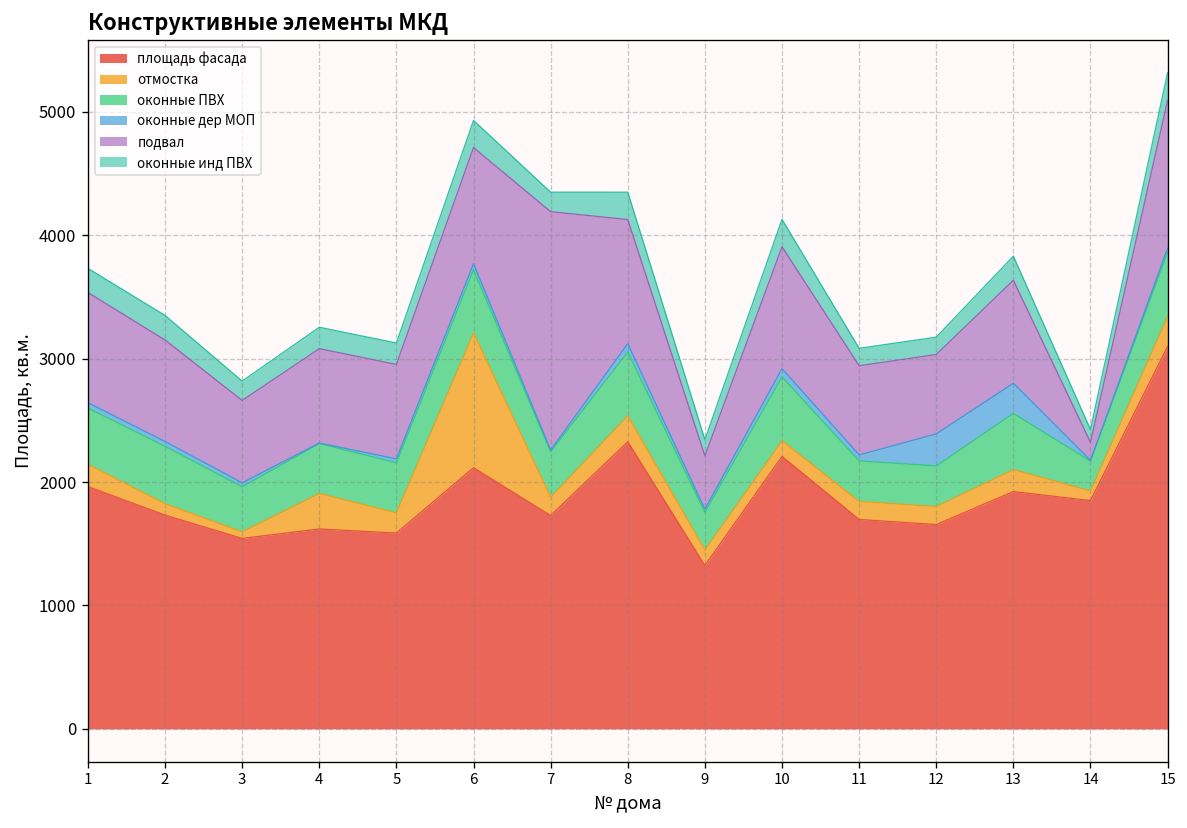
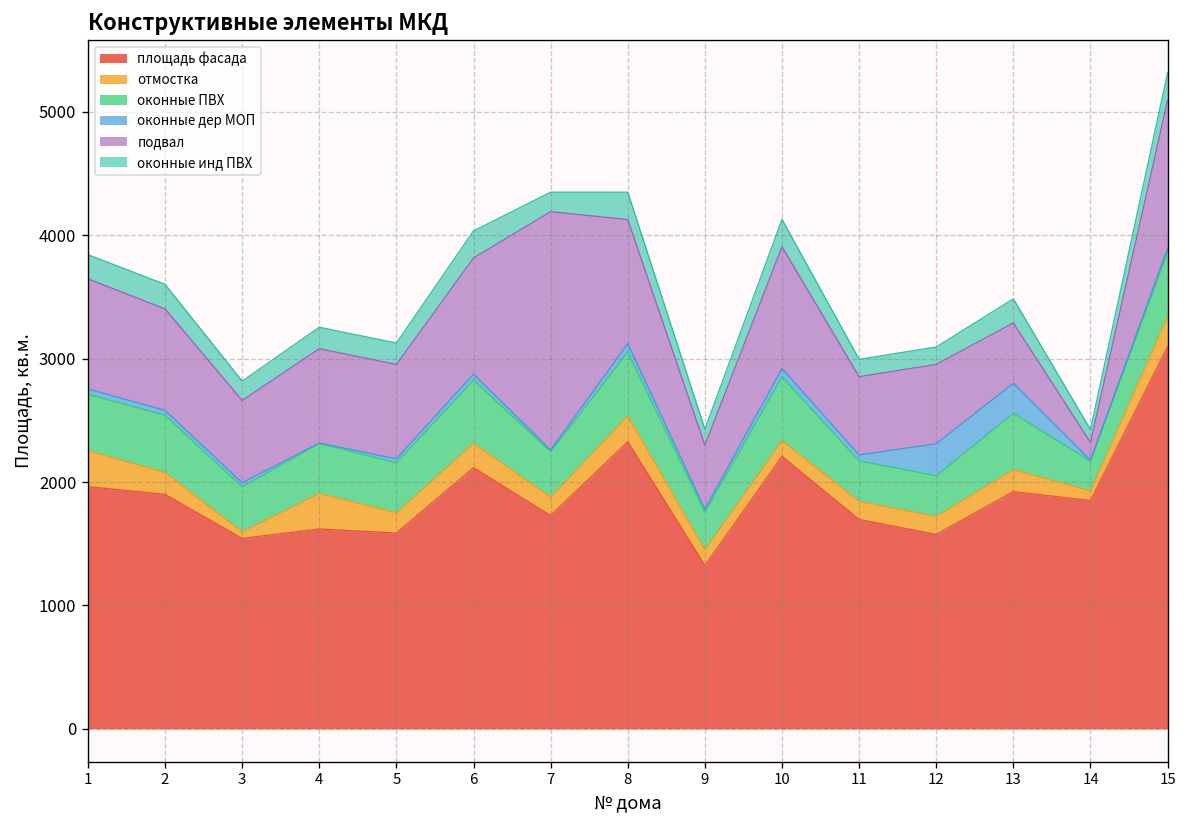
  {
    "площадь фасада": {
      "1": 1960,
-     "2": 1730,
+     "2": 1900,
      "3": 1540,
      "4": 1620,
      "5": 1590,
      "6": 2120,
      "7": 1730,
      "8": 2330,
      "9": 1320,
      "10": 2210,
      "11": 1700,
-     "12": 1660,
+     "12": 1580,
      "13": 1920,
      "14": 1850,
      "15": 3100
    },
    "отмостка": {
-     "1": 180,
-     "2": 90,
+     "1": 290,
+     "2": 180,
      "3": 50,
      "4": 290,
      "5": 160,
-     "6": 1090,
+     "6": 200,
      "7": 150,
      "8": 210,
      "9": 130,
      "10": 130,
      "11": 150,
      "12": 150,
      "13": 180,
      "14": 80,
      "15": 240
    },
    "оконные дер МОП": {
      "1": 40,
      "2": 40,
      "3": 30,
      "5": 30,
      "6": 50,
      "8": 70,
      "10": 70,
      "11": 50,
      "12": 260,
      "13": 240,
      "15": 30
    },
    "подвал": {
      "1": 890,
      "2": 820,
      "3": 670,
      "4": 770,
      "5": 770,
      "6": 940,
      "7": 1930,
      "8": 1010,
-     "9": 430,
+     "9": 520,
      "10": 990,
-     "11": 720,
+     "11": 630,
      "12": 640,
-     "13": 830,
+     "13": 490,
      "14": 150,
      "15": 1200
    }
  }
